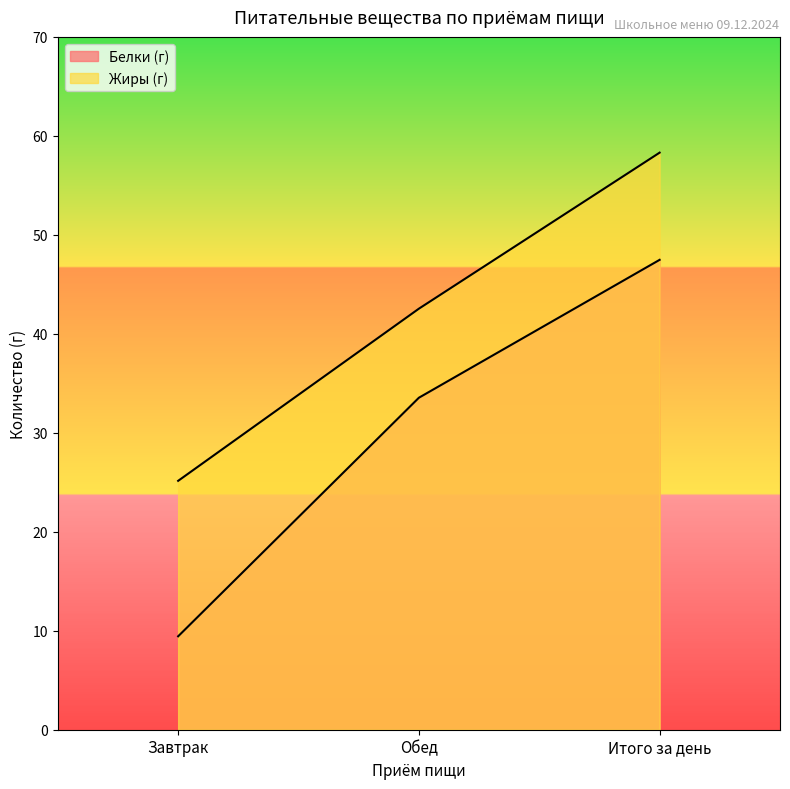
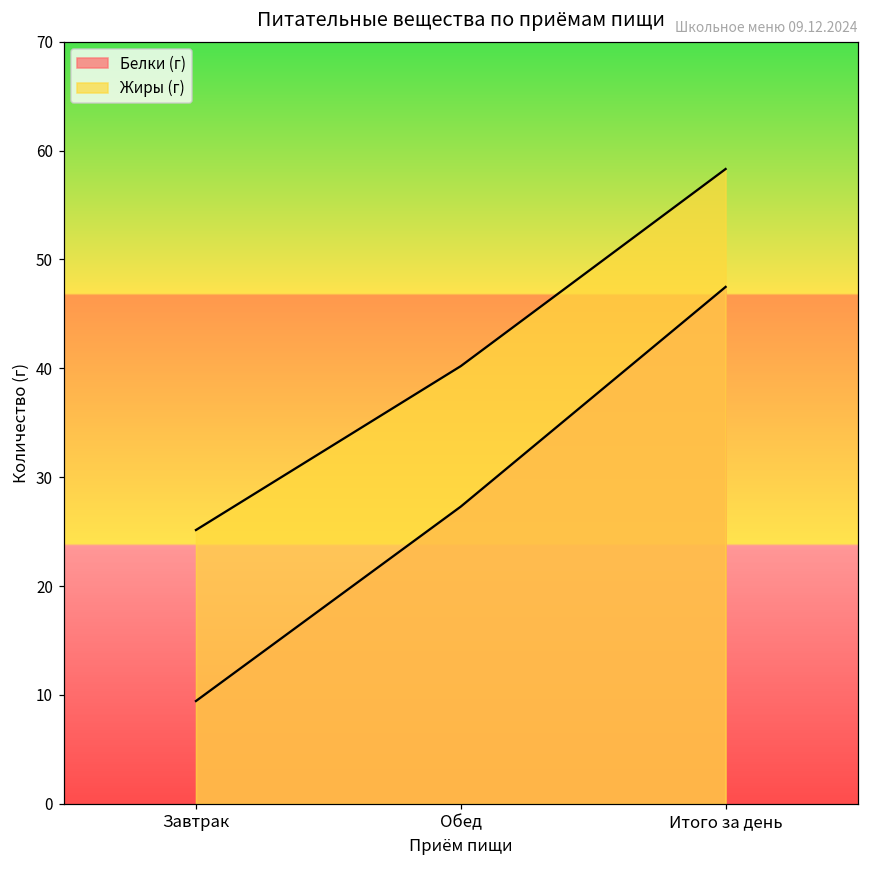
  {
    "Белки (г)": {
      "Завтрак": 9,
-     "Обед": 34,
+     "Обед": 27,
      "Итого за день": 47
    },
    "Жиры (г)": {
      "Завтрак": 25,
-     "Обед": 43,
+     "Обед": 40,
      "Итого за день": 58
    }
  }
